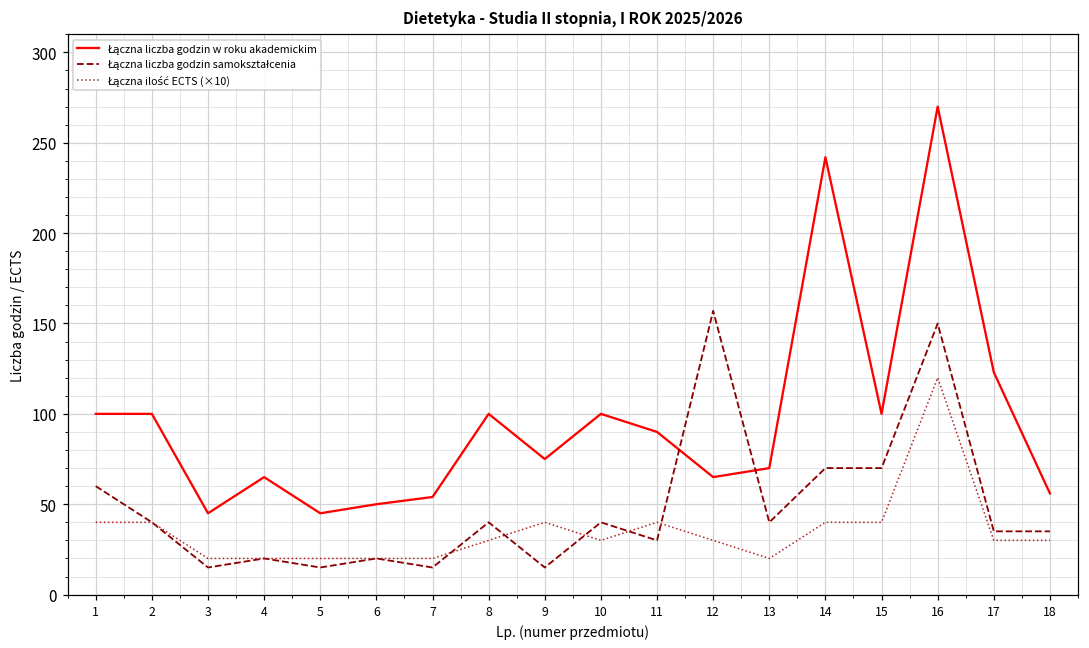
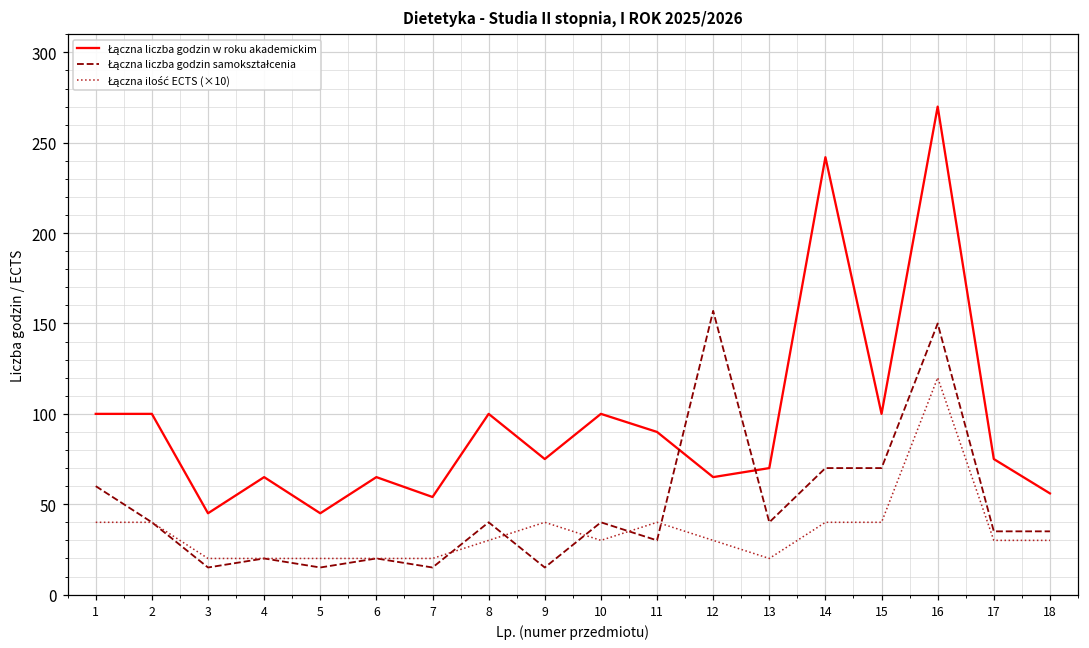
  {
    "Łączna liczba godzin w roku akademickim": {
      "1": 100,
      "2": 100,
      "3": 45,
      "4": 65,
      "5": 45,
-     "6": 50,
+     "6": 65,
      "7": 54,
      "8": 100,
      "9": 75,
      "10": 100,
      "11": 90,
      "12": 65,
      "13": 70,
      "14": 242,
      "15": 100,
      "16": 270,
-     "17": 123,
+     "17": 75,
      "18": 56
    },
    "Łączna liczba godzin samokształcenia": {
      "1": 60,
      "3": 15,
      "5": 15,
      "7": 15,
      "8": 40,
      "9": 15,
      "10": 40,
      "11": 30,
      "12": 157,
      "13": 40,
      "14": 70,
      "15": 70,
      "16": 150,
      "17": 35,
      "18": 35
    },
    "Łączna ilość ECTS (×10)": {
      "1": 40,
      "3": 20,
      "5": 20,
      "7": 20,
      "8": 30,
      "9": 40,
      "10": 30,
      "11": 40,
      "12": 30,
      "13": 20,
      "14": 40,
      "15": 40,
      "16": 120,
      "17": 30,
      "18": 30
    }
  }
